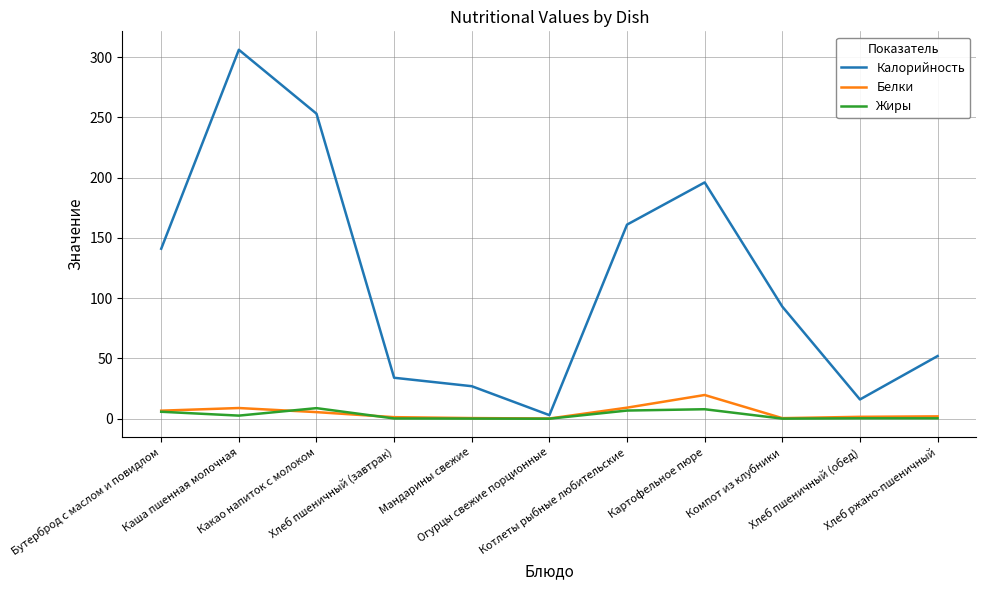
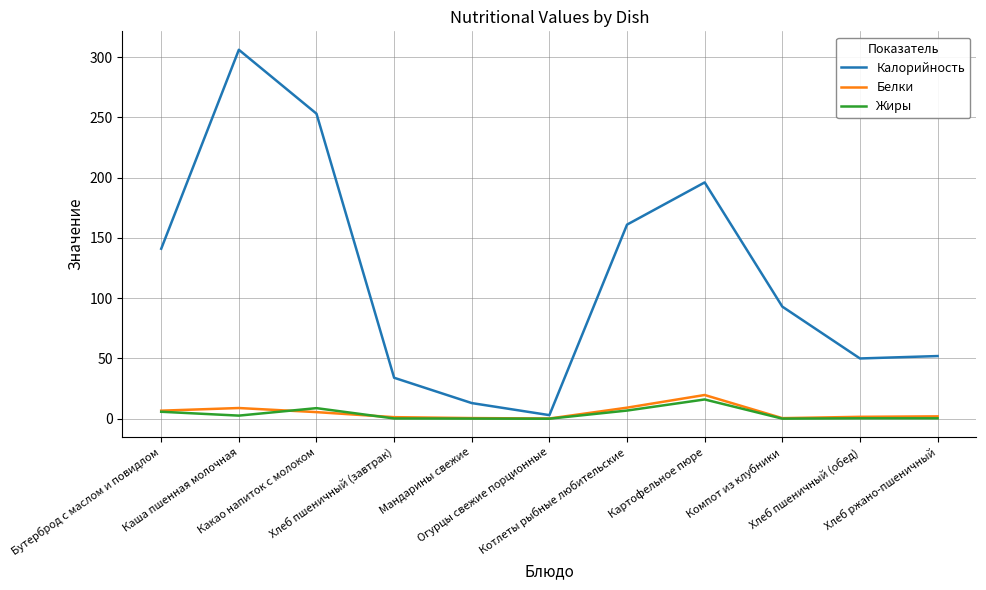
  {
    "Калорийность": {
      "Бутерброд с маслом и повидлом": 141,
      "Каша пшенная молочная": 306,
      "Какао напиток с молоком": 253,
      "Хлеб пшеничный (завтрак)": 34,
-     "Мандарины свежие": 27,
+     "Мандарины свежие": 13,
      "Огурцы свежие порционные": 3,
      "Котлеты рыбные любительские": 161,
      "Картофельное пюре": 196,
      "Компот из клубники": 93,
-     "Хлеб пшеничный (обед)": 16,
+     "Хлеб пшеничный (обед)": 50,
      "Хлеб ржано-пшеничный": 52
    },
    "Белки": {
      "Каша пшенная молочная": 9,
      "Какао напиток с молоком": 6,
      "Котлеты рыбные любительские": 9,
      "Картофельное пюре": 20
    },
    "Жиры": {
      "Каша пшенная молочная": 3,
      "Какао напиток с молоком": 9,
      "Котлеты рыбные любительские": 7,
-     "Картофельное пюре": 8
+     "Картофельное пюре": 16
    }
  }
